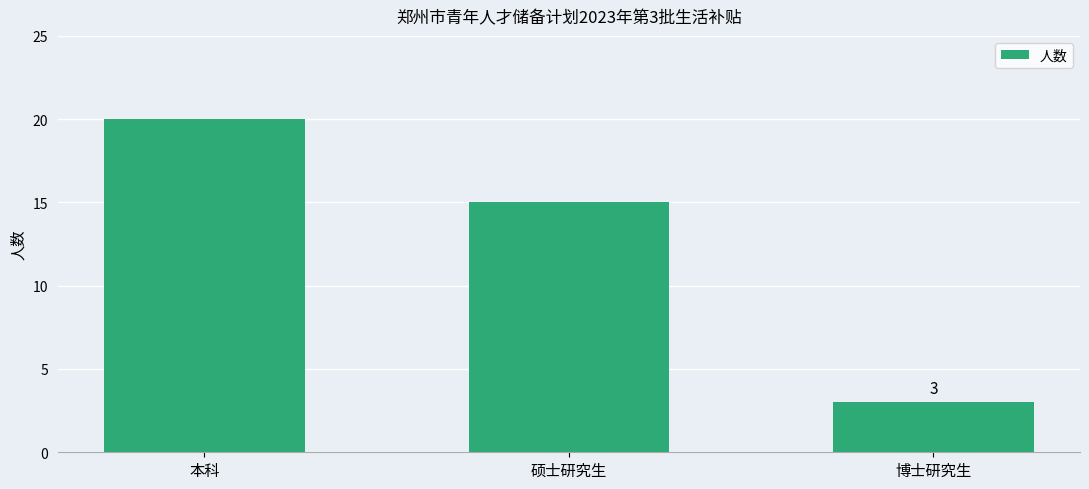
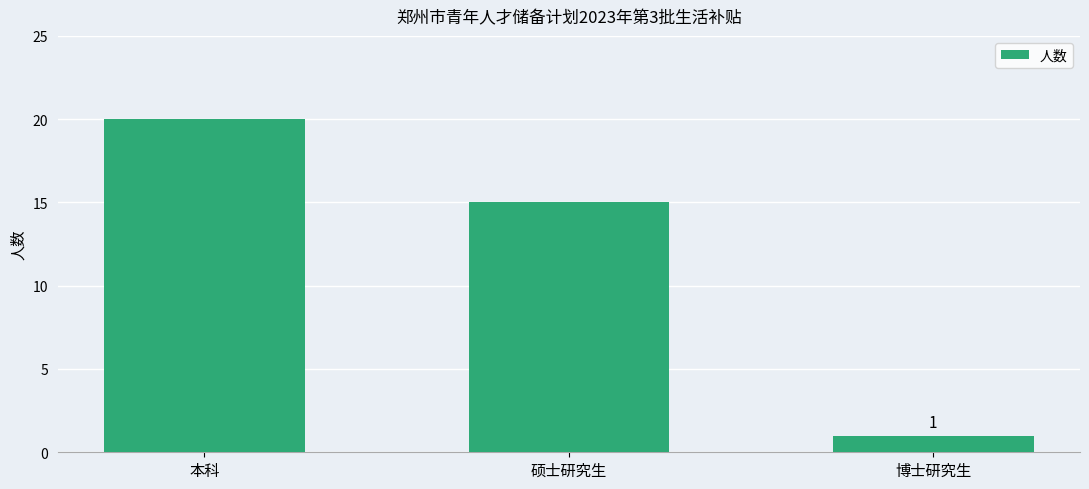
  {
-   "博士研究生": 3
+   "博士研究生": 1
  }
